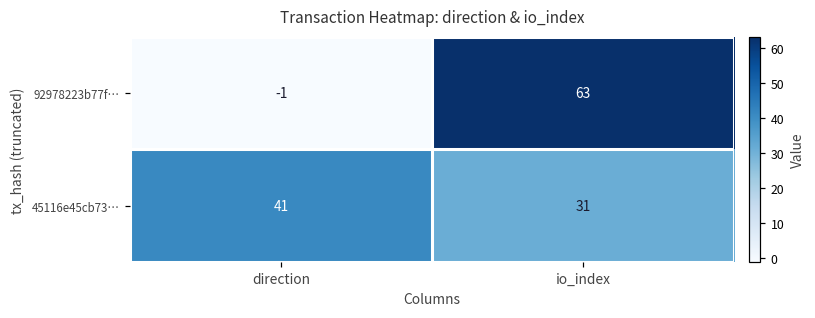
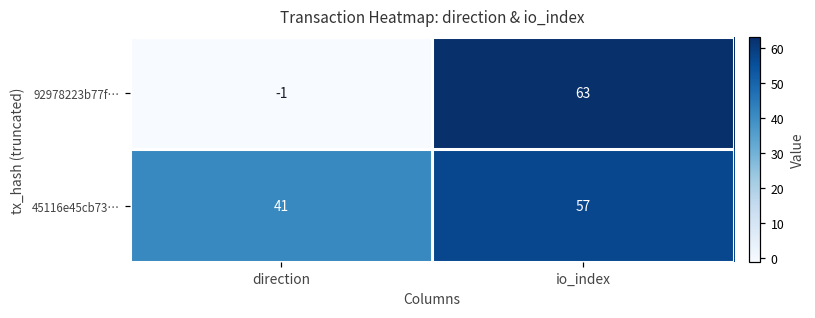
  {
    "92978223b77f…": {
      "direction": -1,
      "io_index": 63
    },
    "45116e45cb73…": {
      "direction": 41,
-     "io_index": 31
+     "io_index": 57
    }
  }
